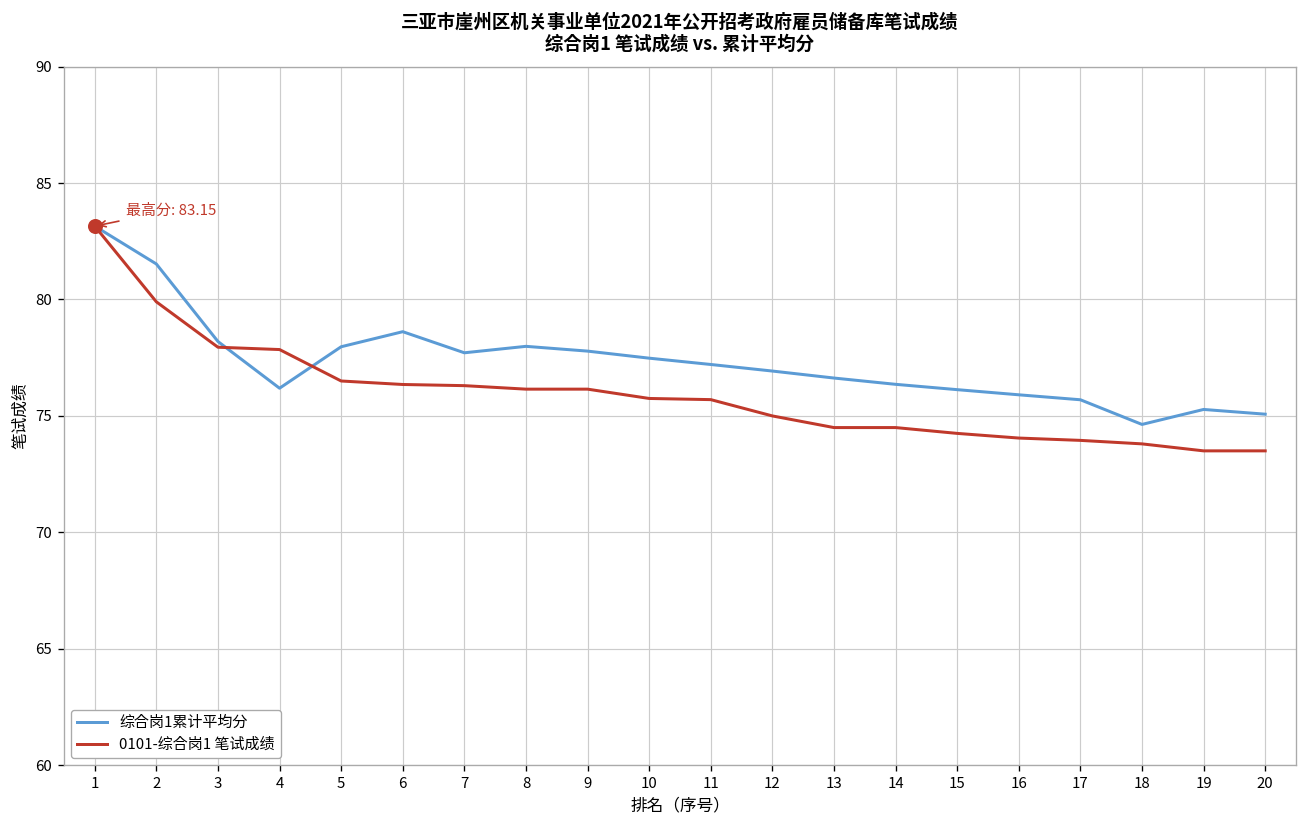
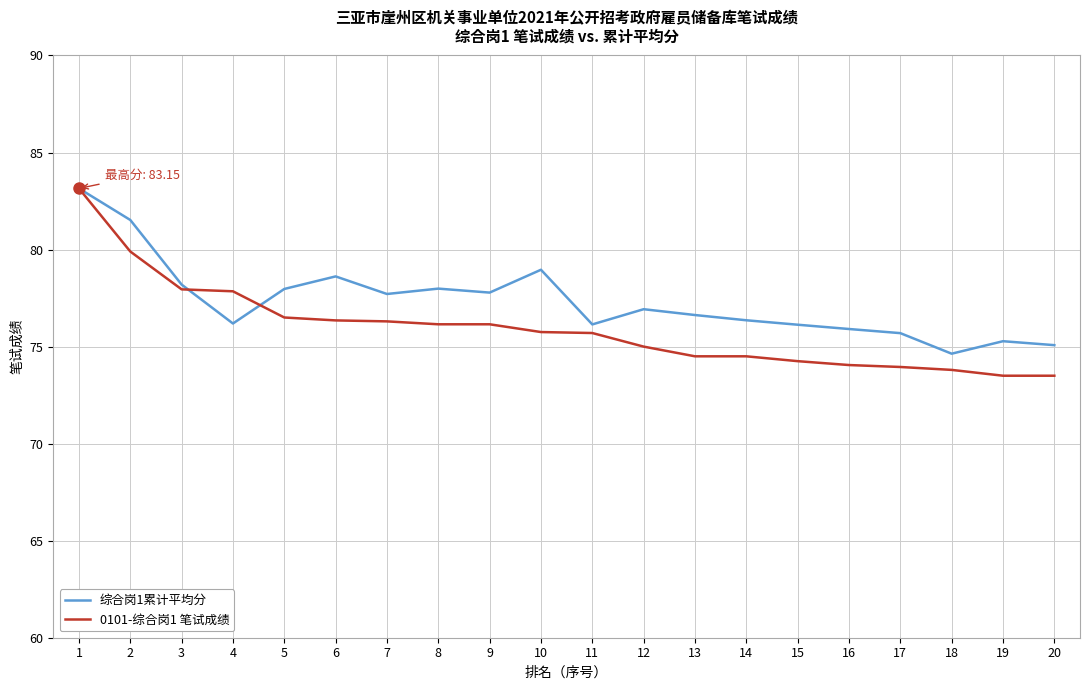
  {
    "综合岗1累计平均分": {
      "2": 81.5,
      "3": 78.2,
      "4": 76.2,
      "5": 78.0,
      "6": 78.6,
      "7": 77.7,
      "8": 78.0,
      "9": 77.8,
-     "10": 77.5,
-     "11": 77.2,
+     "10": 79.0,
+     "11": 76.1,
      "12": 76.9,
      "13": 76.6,
      "14": 76.4,
      "15": 76.1,
      "16": 75.9,
      "17": 75.7,
      "18": 74.6,
      "19": 75.3,
      "20": 75.1
    }
  }
